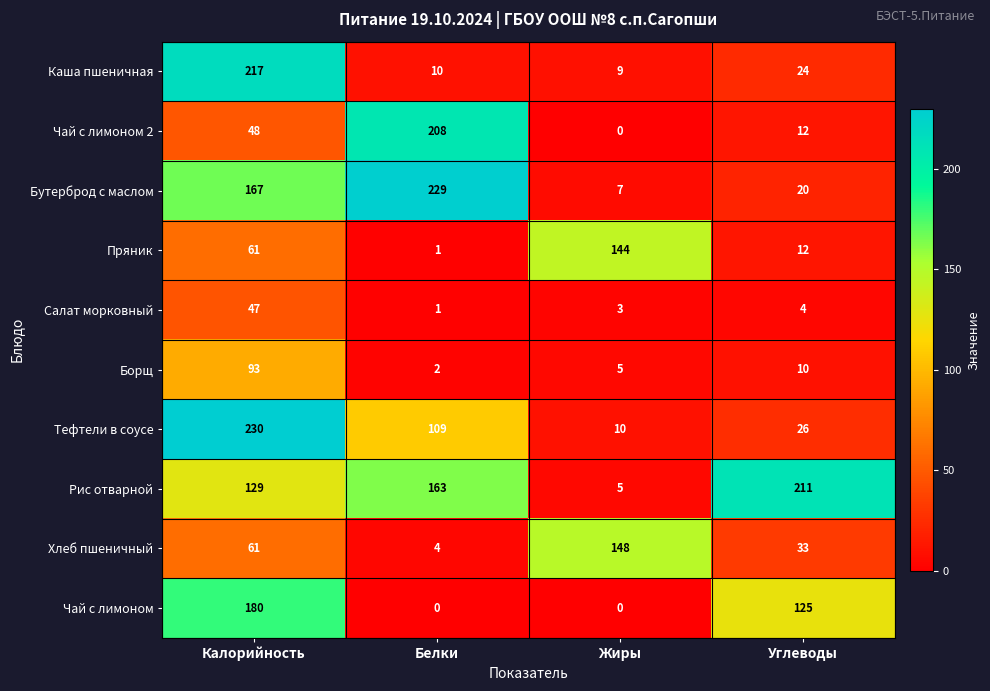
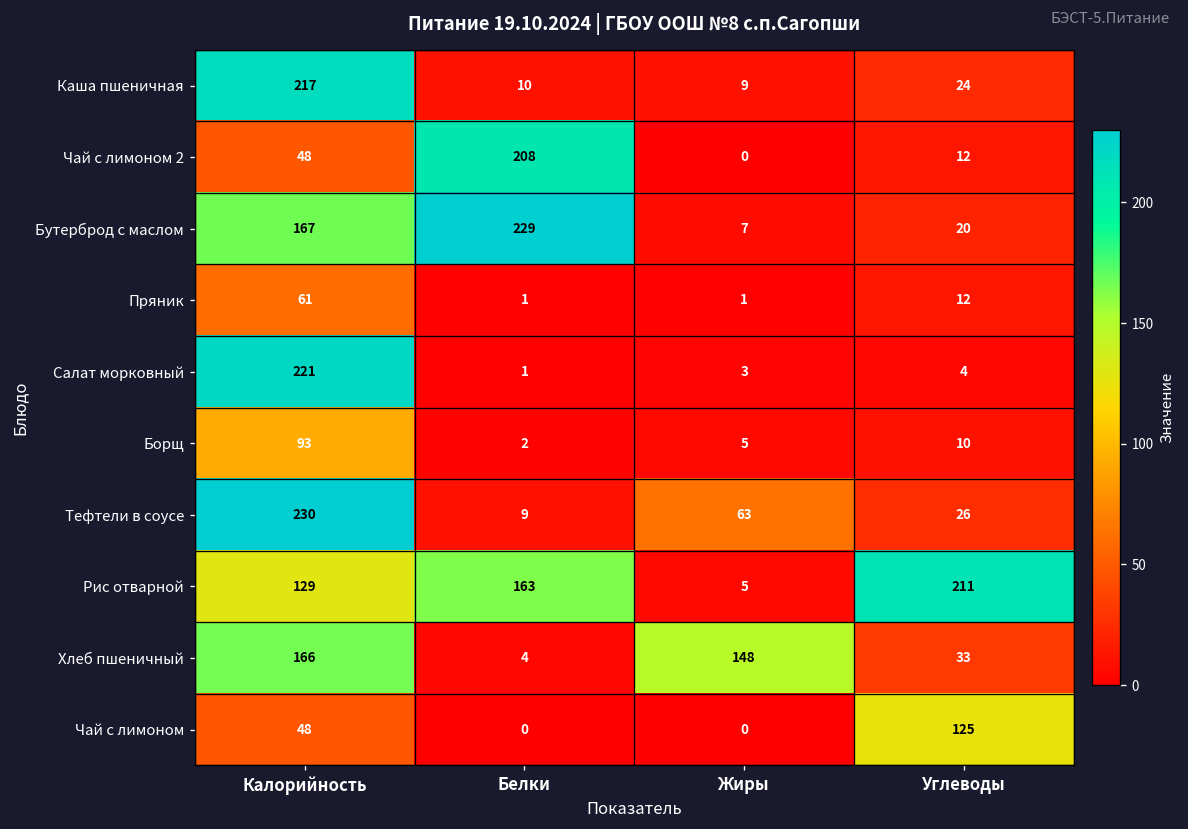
  {
    "Каша пшеничная": {
      "Калорийность": 217,
      "Белки": 10,
      "Жиры": 9,
      "Углеводы": 24
    },
    "Чай с лимоном 2": {
      "Калорийность": 48,
      "Белки": 208,
      "Жиры": 0,
      "Углеводы": 12
    },
    "Бутерброд с маслом": {
      "Калорийность": 167,
      "Белки": 229,
      "Жиры": 7,
      "Углеводы": 20
    },
    "Пряник": {
      "Калорийность": 61,
      "Белки": 1,
-     "Жиры": 144,
+     "Жиры": 1,
      "Углеводы": 12
    },
    "Салат морковный": {
-     "Калорийность": 47,
+     "Калорийность": 221,
      "Белки": 1,
      "Жиры": 3,
      "Углеводы": 4
    },
    "Борщ": {
      "Калорийность": 93,
      "Белки": 2,
      "Жиры": 5,
      "Углеводы": 10
    },
    "Тефтели в соусе": {
      "Калорийность": 230,
-     "Белки": 109,
-     "Жиры": 10,
+     "Белки": 9,
+     "Жиры": 63,
      "Углеводы": 26
    },
    "Рис отварной": {
      "Калорийность": 129,
      "Белки": 163,
      "Жиры": 5,
      "Углеводы": 211
    },
    "Хлеб пшеничный": {
-     "Калорийность": 61,
+     "Калорийность": 166,
      "Белки": 4,
      "Жиры": 148,
      "Углеводы": 33
    },
    "Чай с лимоном": {
-     "Калорийность": 180,
+     "Калорийность": 48,
      "Белки": 0,
      "Жиры": 0,
      "Углеводы": 125
    }
  }
